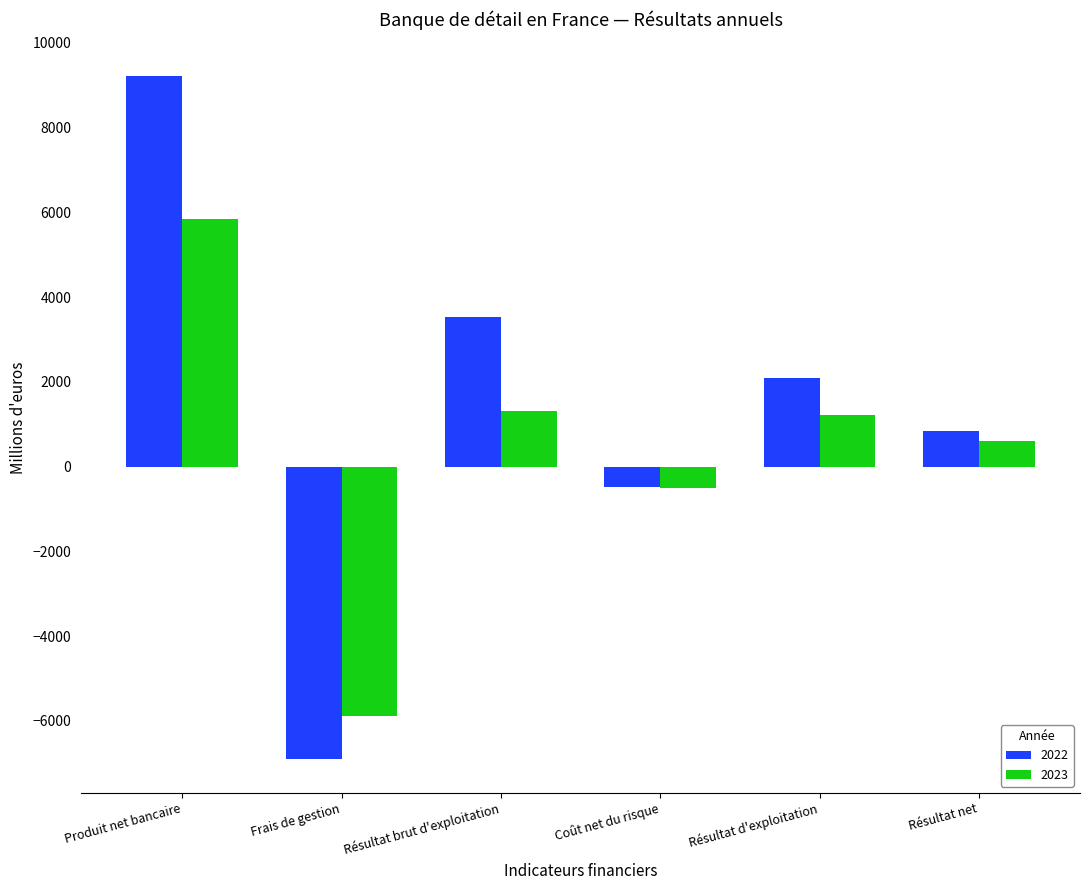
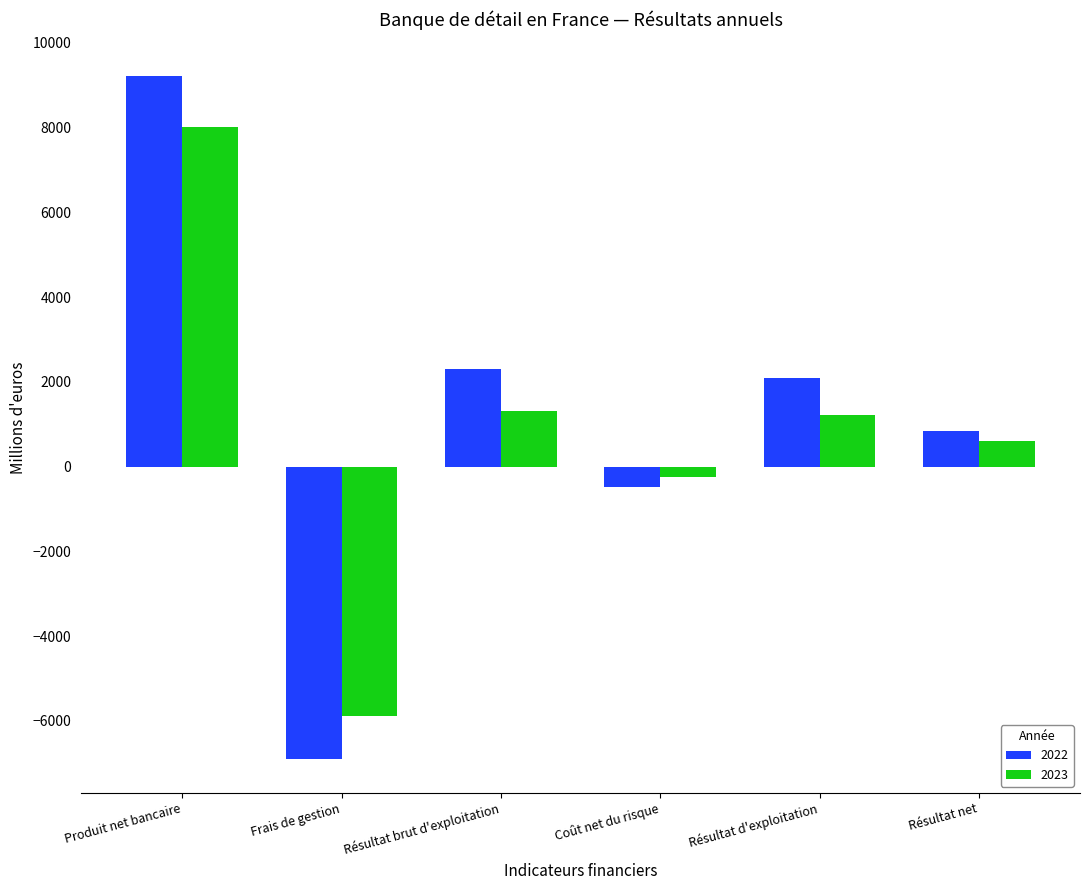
  {
    "2022": {
      "Produit net bancaire": 9200,
      "Frais de gestion": -6900,
-     "Résultat brut d'exploitation": 3500,
+     "Résultat brut d'exploitation": 2300,
      "Coût net du risque": -500,
      "Résultat d'exploitation": 2100,
      "Résultat net": 800
    },
    "2023": {
-     "Produit net bancaire": 5800,
+     "Produit net bancaire": 8000,
      "Frais de gestion": -5900,
      "Résultat brut d'exploitation": 1300,
-     "Coût net du risque": -500,
+     "Coût net du risque": -200,
      "Résultat d'exploitation": 1200,
      "Résultat net": 600
    }
  }
